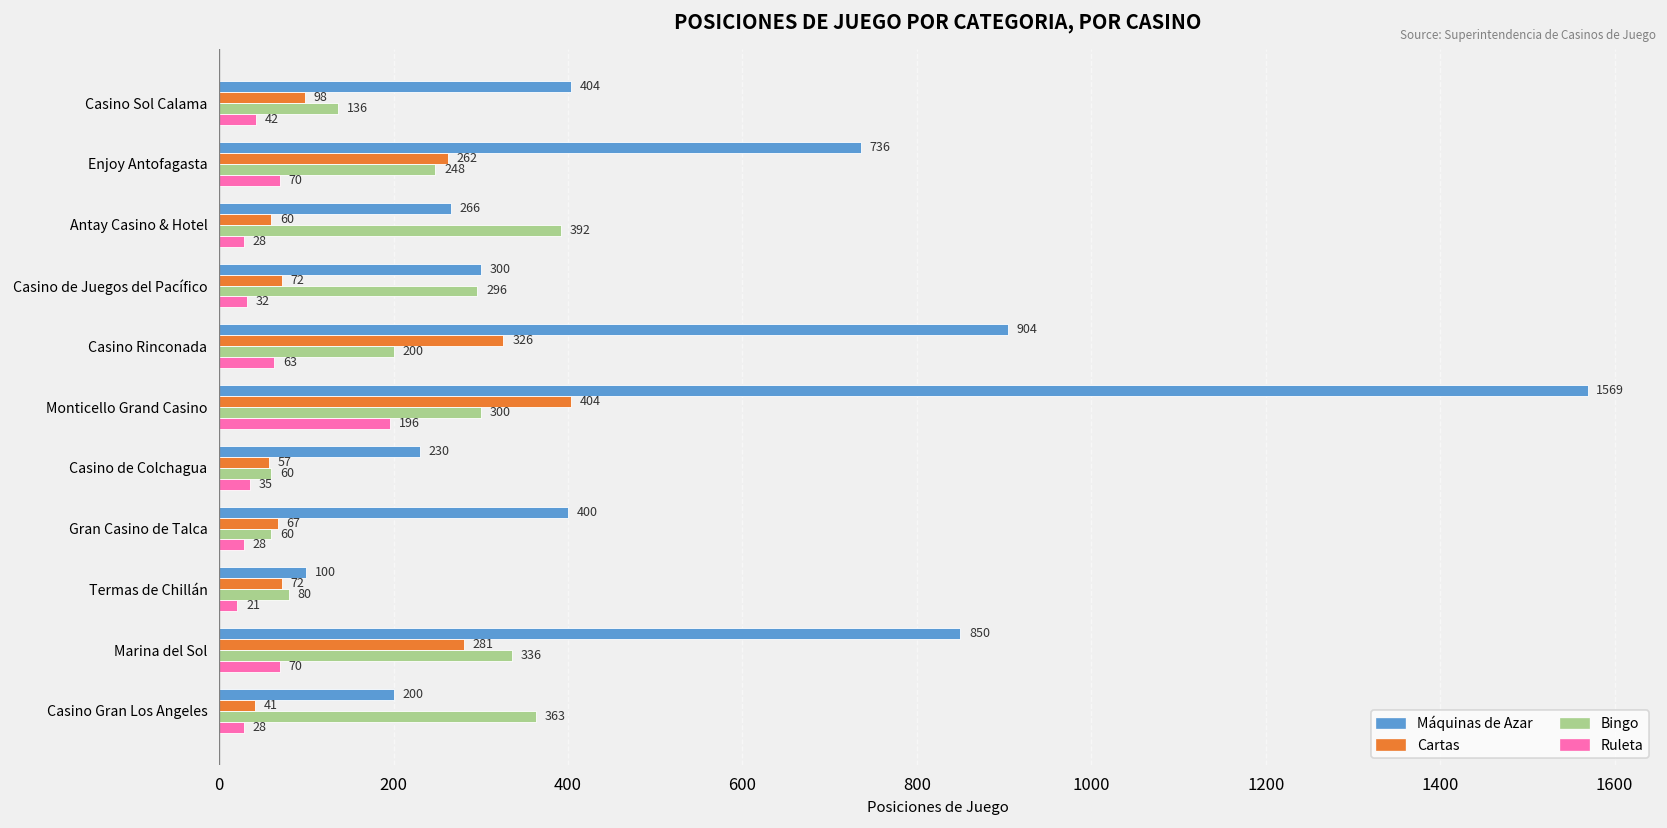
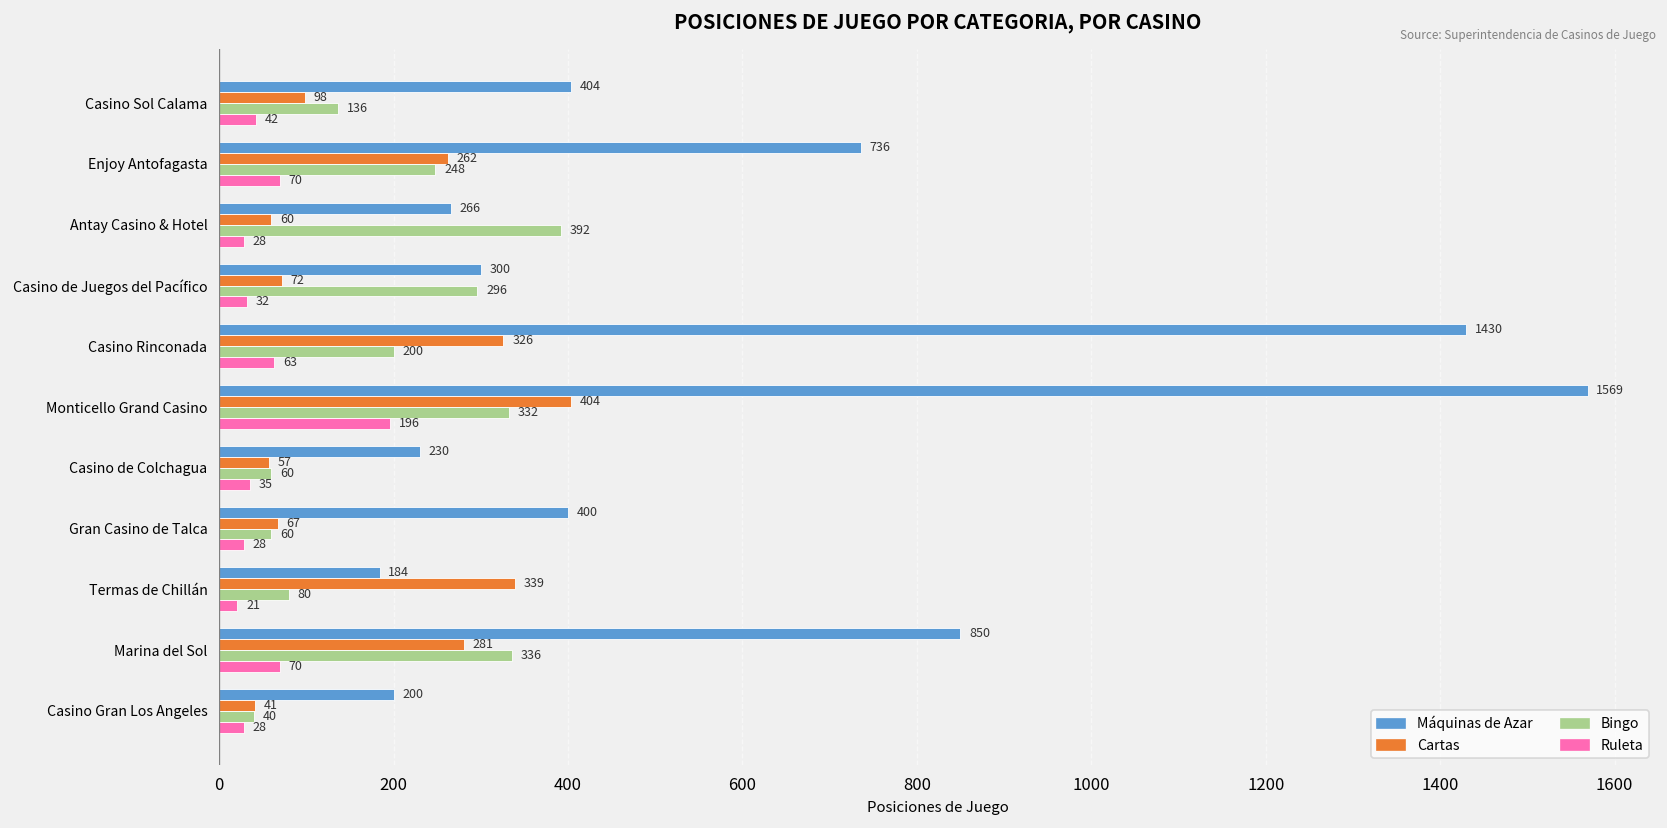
  {
    "Máquinas de Azar": {
      "Casino Sol Calama": 404,
      "Enjoy Antofagasta": 736,
      "Antay Casino & Hotel": 266,
      "Casino de Juegos del Pacífico": 300,
-     "Casino Rinconada": 904,
+     "Casino Rinconada": 1430,
      "Monticello Grand Casino": 1569,
      "Casino de Colchagua": 230,
      "Gran Casino de Talca": 400,
-     "Termas de Chillán": 100,
+     "Termas de Chillán": 184,
      "Marina del Sol": 850,
      "Casino Gran Los Angeles": 200
    },
    "Cartas": {
      "Casino Sol Calama": 98,
      "Enjoy Antofagasta": 262,
      "Antay Casino & Hotel": 60,
      "Casino de Juegos del Pacífico": 72,
      "Casino Rinconada": 326,
      "Monticello Grand Casino": 404,
      "Casino de Colchagua": 57,
      "Gran Casino de Talca": 67,
-     "Termas de Chillán": 72,
+     "Termas de Chillán": 339,
      "Marina del Sol": 281,
      "Casino Gran Los Angeles": 41
    },
    "Bingo": {
      "Casino Sol Calama": 136,
      "Enjoy Antofagasta": 248,
      "Antay Casino & Hotel": 392,
      "Casino de Juegos del Pacífico": 296,
      "Casino Rinconada": 200,
-     "Monticello Grand Casino": 300,
+     "Monticello Grand Casino": 332,
      "Casino de Colchagua": 60,
      "Gran Casino de Talca": 60,
      "Termas de Chillán": 80,
      "Marina del Sol": 336,
-     "Casino Gran Los Angeles": 363
+     "Casino Gran Los Angeles": 40
    },
    "Ruleta": {
      "Casino Sol Calama": 42,
      "Enjoy Antofagasta": 70,
      "Antay Casino & Hotel": 28,
      "Casino de Juegos del Pacífico": 32,
      "Casino Rinconada": 63,
      "Monticello Grand Casino": 196,
      "Casino de Colchagua": 35,
      "Gran Casino de Talca": 28,
      "Termas de Chillán": 21,
      "Marina del Sol": 70,
      "Casino Gran Los Angeles": 28
    }
  }
